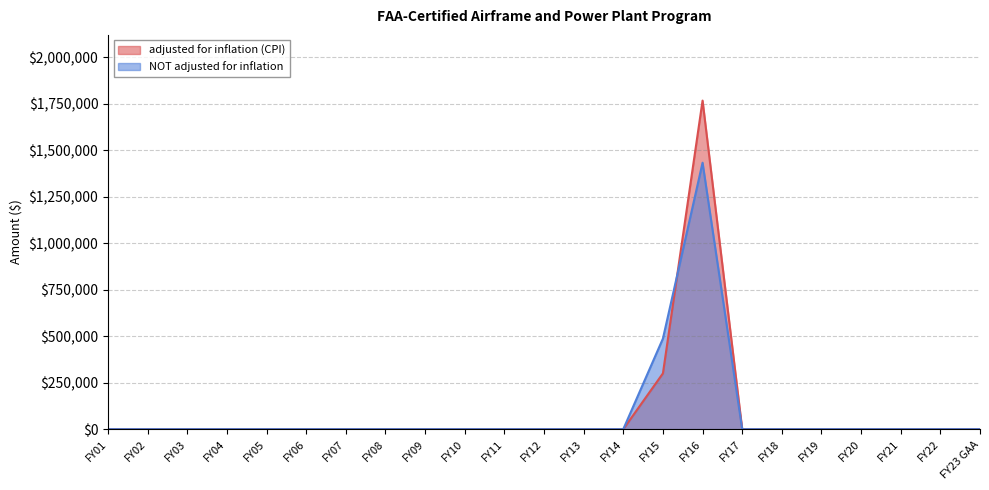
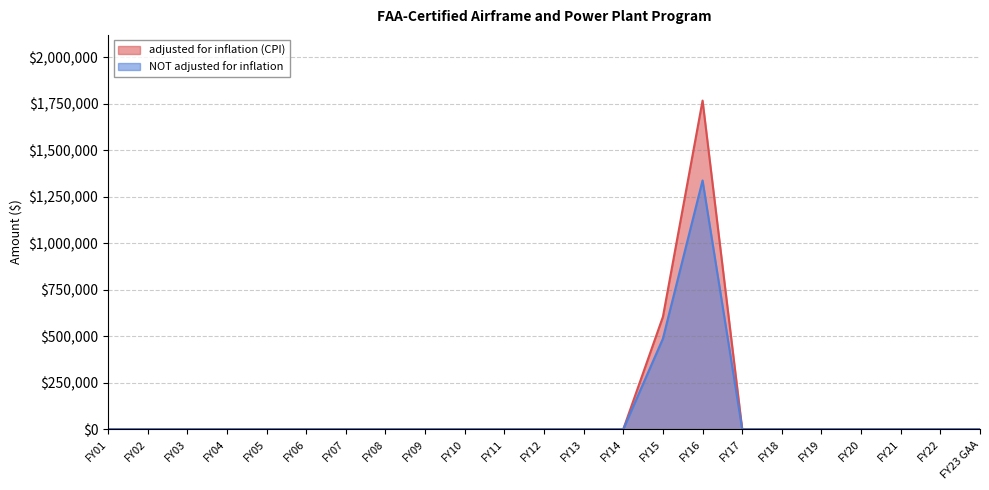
  {
    "adjusted for inflation (CPI)": {
-     "FY15": "$300,000",
+     "FY15": "$600,000",
      "FY16": "$1,770,000"
    },
    "NOT adjusted for inflation": {
      "FY15": "$490,000",
-     "FY16": "$1,430,000"
+     "FY16": "$1,340,000"
    }
  }
